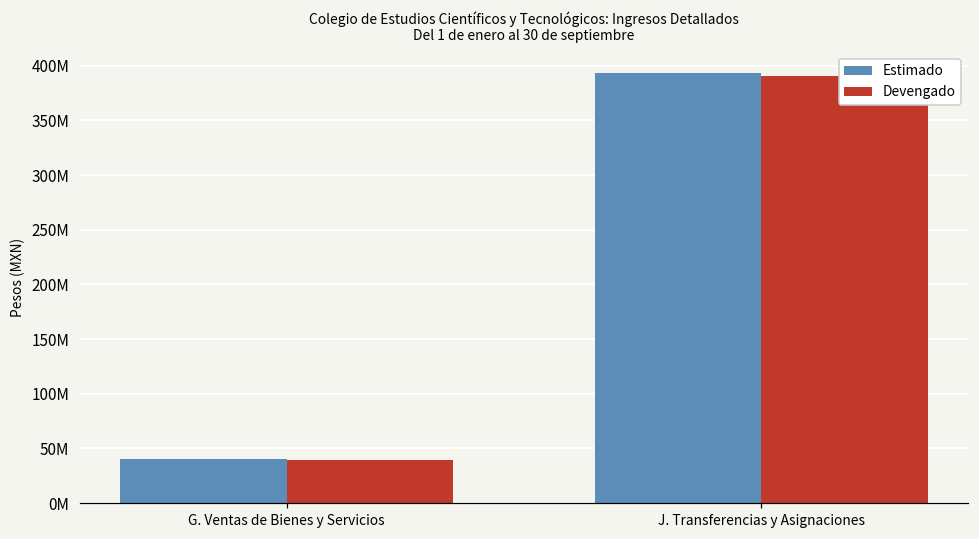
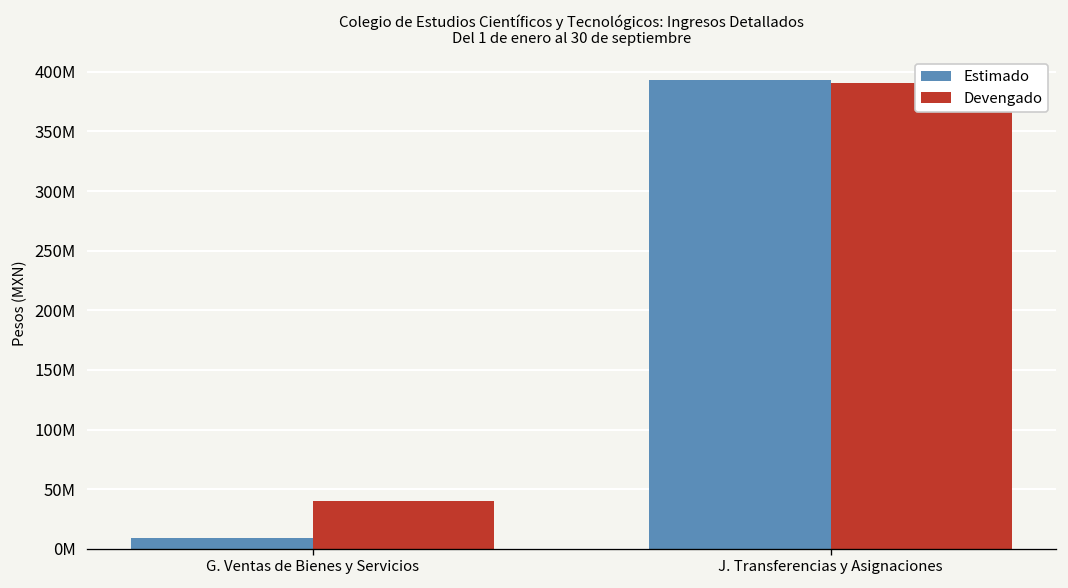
  {
    "Estimado": {
-     "G. Ventas de Bienes y Servicios": 40000000,
+     "G. Ventas de Bienes y Servicios": 10000000,
      "J. Transferencias y Asignaciones": 390000000
    },
    "Devengado": {
      "G. Ventas de Bienes y Servicios": 40000000
    }
  }
